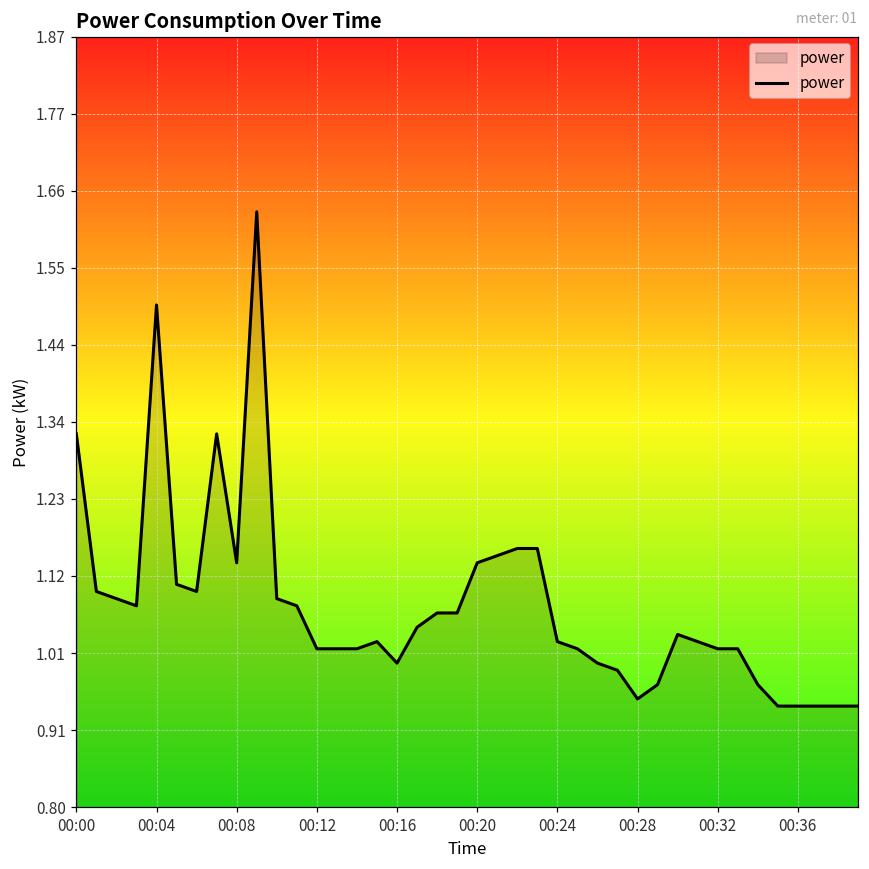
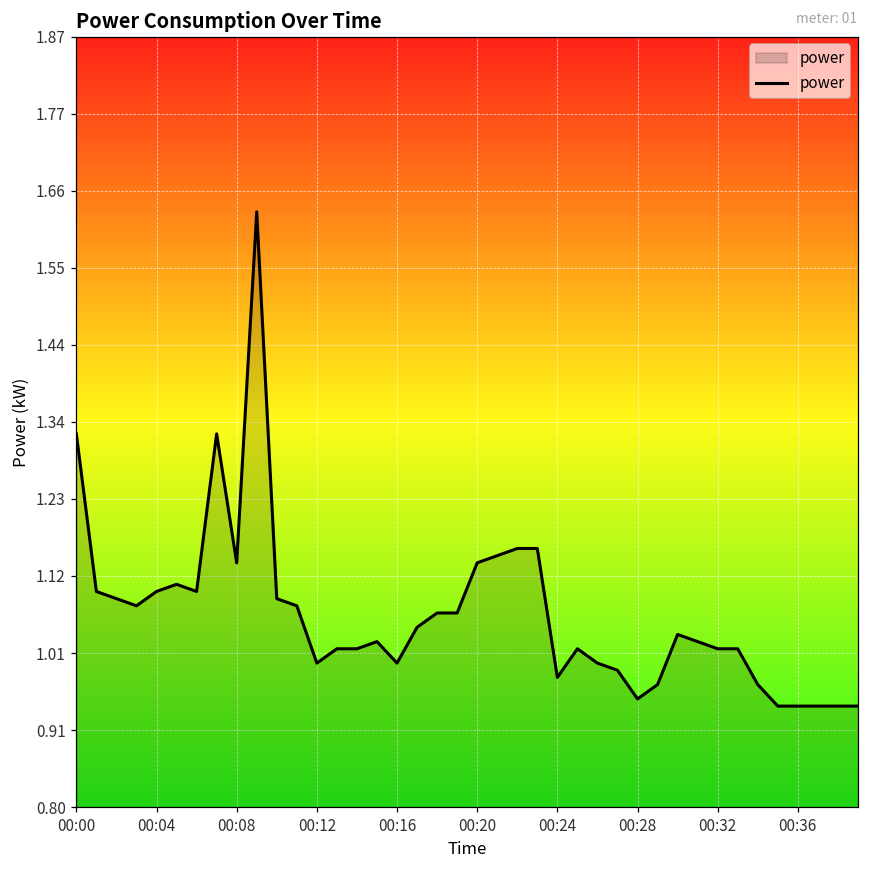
  {
    "00:00": 1.32,
-   "00:04": 1.5,
+   "00:04": 1.1,
    "00:08": 1.14,
-   "00:12": 1.02,
+   "00:12": 1.00,
    "00:16": 1.00,
    "00:20": 1.14,
-   "00:24": 1.03,
+   "00:24": 0.98,
    "00:28": 0.95,
    "00:32": 1.02,
    "00:36": 0.94
  }
